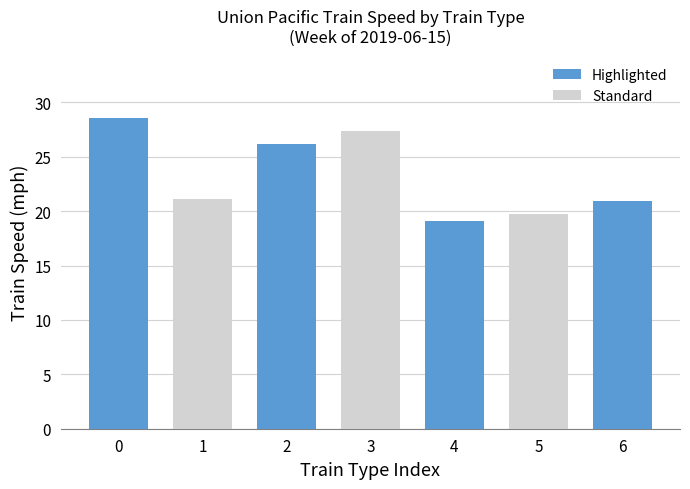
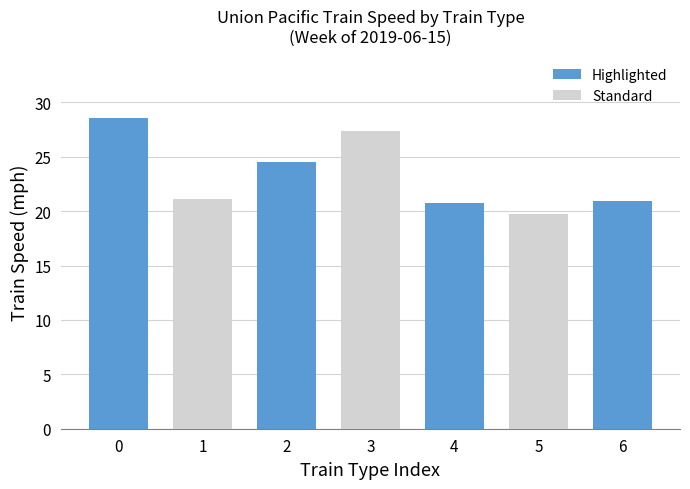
  {
    "0": 28.6,
    "1": 21.1,
-   "2": 26.2,
+   "2": 24.5,
    "3": 27.4,
-   "4": 19.1,
+   "4": 20.8,
    "5": 19.7,
    "6": 20.9
  }
